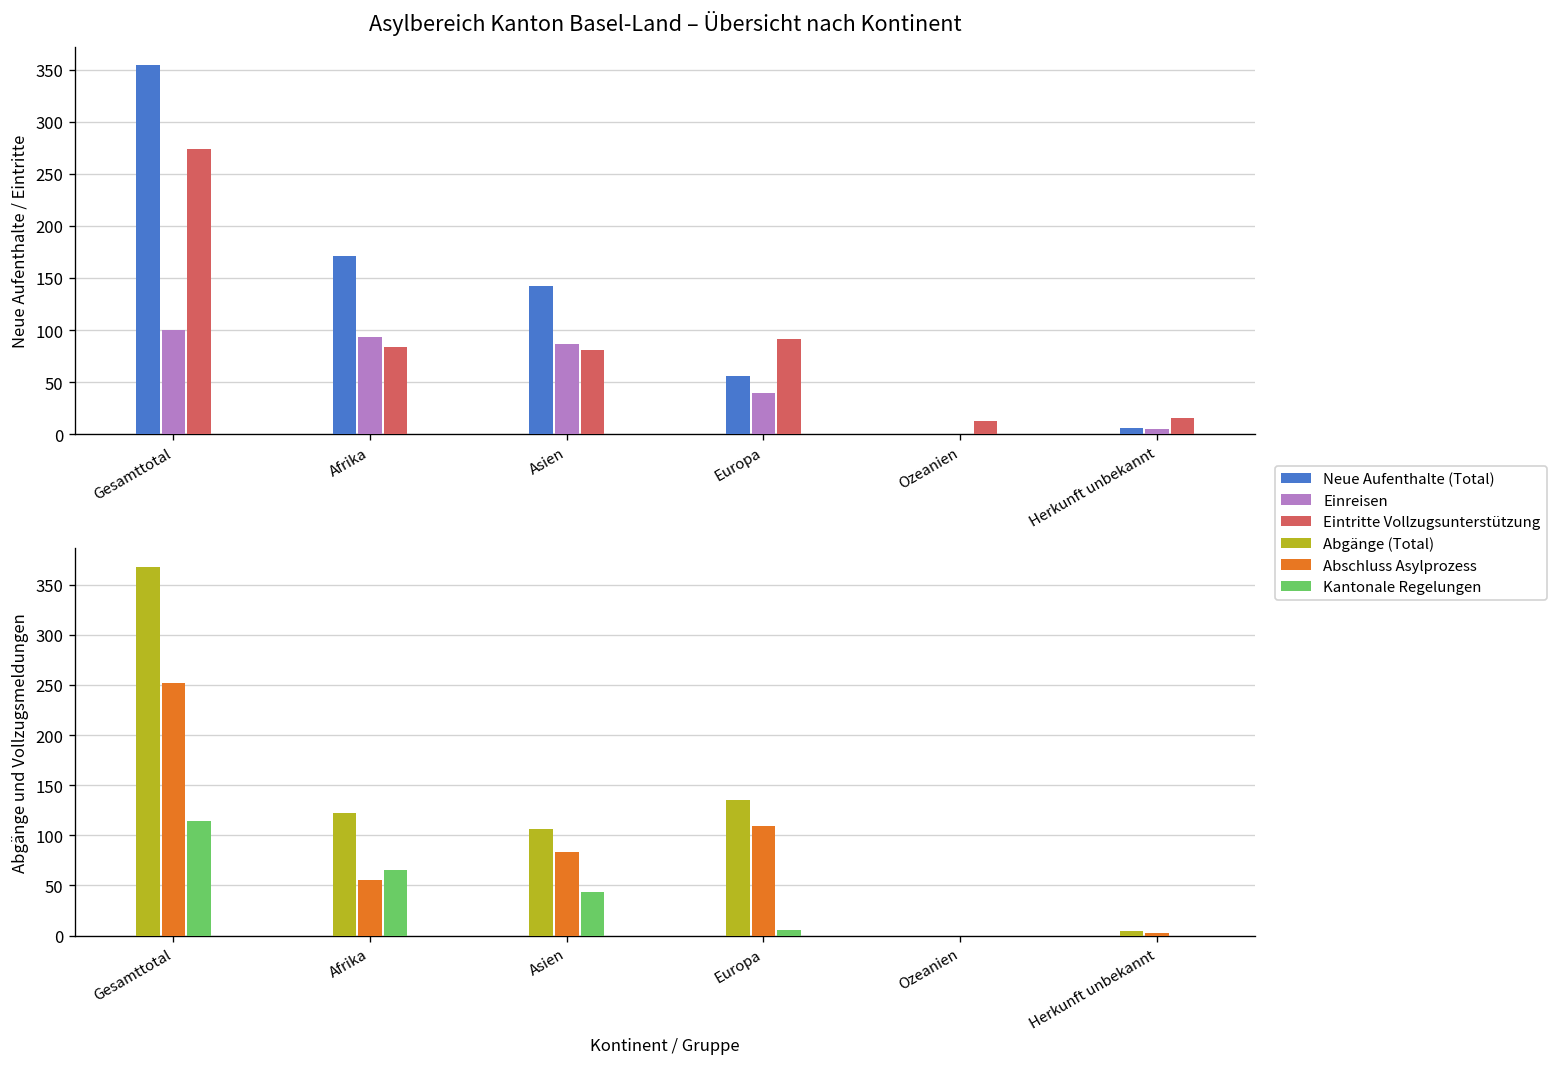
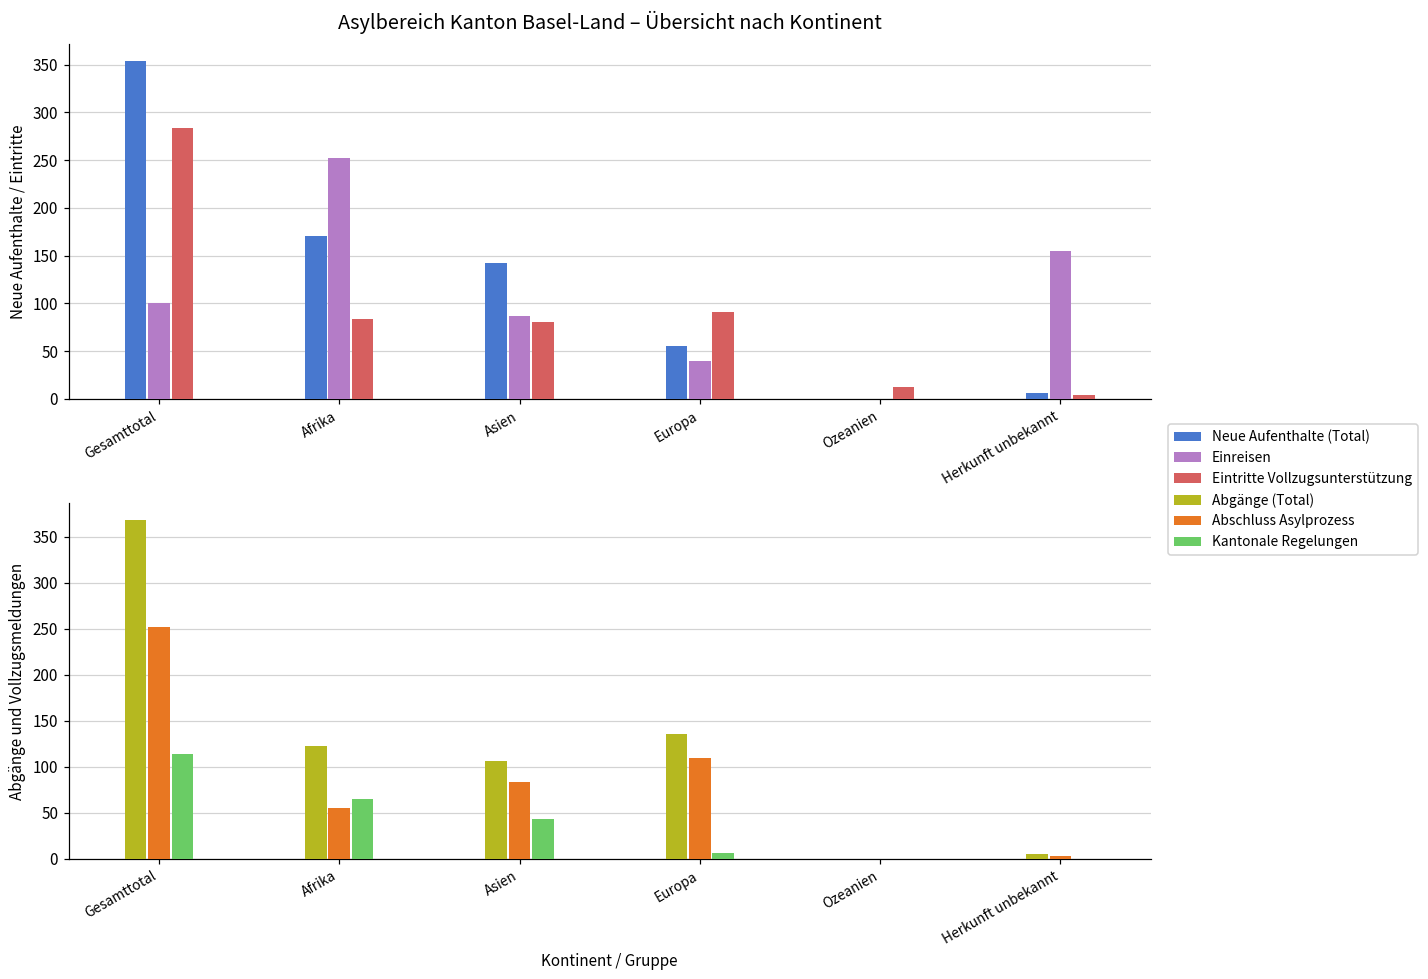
  {
    "Asylbereich Kanton Basel-Land – Übersicht nach Kontinent": {
      "Neue Aufenthalte (Total)": {
        "Gesamttotal": 350,
        "Afrika": 170,
        "Asien": 140,
        "Europa": 60,
        "Ozeanien": 0,
        "Herkunft unbekannt": 10
      },
      "Einreisen": {
        "Gesamttotal": 100,
-       "Afrika": 90,
+       "Afrika": 250,
        "Asien": 90,
        "Europa": 40,
        "Ozeanien": 0,
-       "Herkunft unbekannt": 10
+       "Herkunft unbekannt": 160
      },
      "Eintritte Vollzugsunterstützung": {
-       "Gesamttotal": 270,
+       "Gesamttotal": 280,
        "Afrika": 80,
        "Asien": 80,
        "Europa": 90,
        "Ozeanien": 10,
-       "Herkunft unbekannt": 20
+       "Herkunft unbekannt": 0
      }
    }
  }
